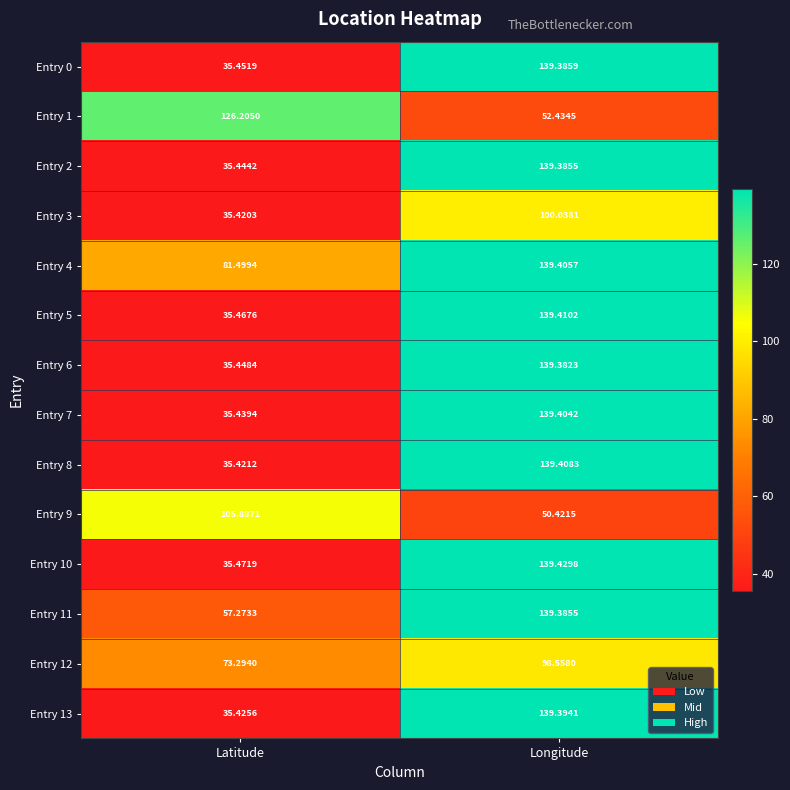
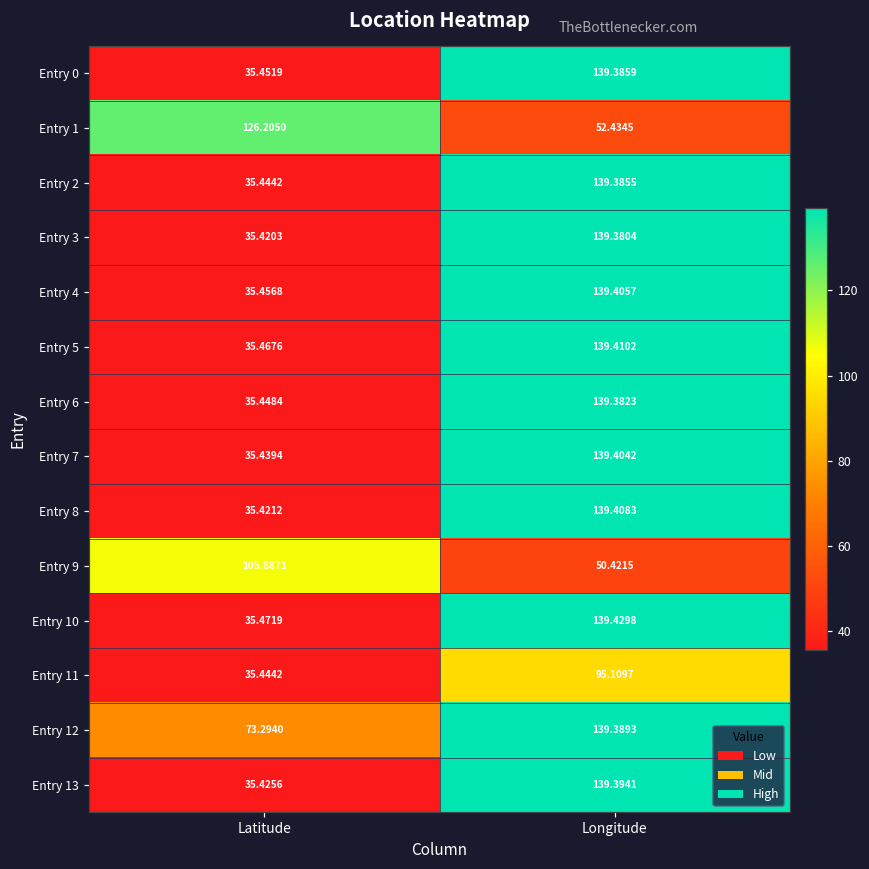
  {
    "Entry 0": {
      "Latitude": 35.4519,
      "Longitude": 139.3859
    },
    "Entry 1": {
      "Latitude": 126.2050,
      "Longitude": 52.4345
    },
    "Entry 2": {
      "Latitude": 35.4442,
      "Longitude": 139.3855
    },
    "Entry 3": {
      "Latitude": 35.4203,
-     "Longitude": 100.0381
+     "Longitude": 139.3804
    },
    "Entry 4": {
-     "Latitude": 81.4994,
+     "Latitude": 35.4568,
      "Longitude": 139.4057
    },
    "Entry 5": {
      "Latitude": 35.4676,
      "Longitude": 139.4102
    },
    "Entry 6": {
      "Latitude": 35.4484,
      "Longitude": 139.3823
    },
    "Entry 7": {
      "Latitude": 35.4394,
      "Longitude": 139.4042
    },
    "Entry 8": {
      "Latitude": 35.4212,
      "Longitude": 139.4083
    },
    "Entry 9": {
      "Latitude": 105.8871,
      "Longitude": 50.4215
    },
    "Entry 10": {
      "Latitude": 35.4719,
      "Longitude": 139.4298
    },
    "Entry 11": {
-     "Latitude": 57.2733,
-     "Longitude": 139.3855
+     "Latitude": 35.4442,
+     "Longitude": 95.1097
    },
    "Entry 12": {
      "Latitude": 73.2940,
-     "Longitude": 98.5580
+     "Longitude": 139.3893
    },
    "Entry 13": {
      "Latitude": 35.4256,
      "Longitude": 139.3941
    }
  }
